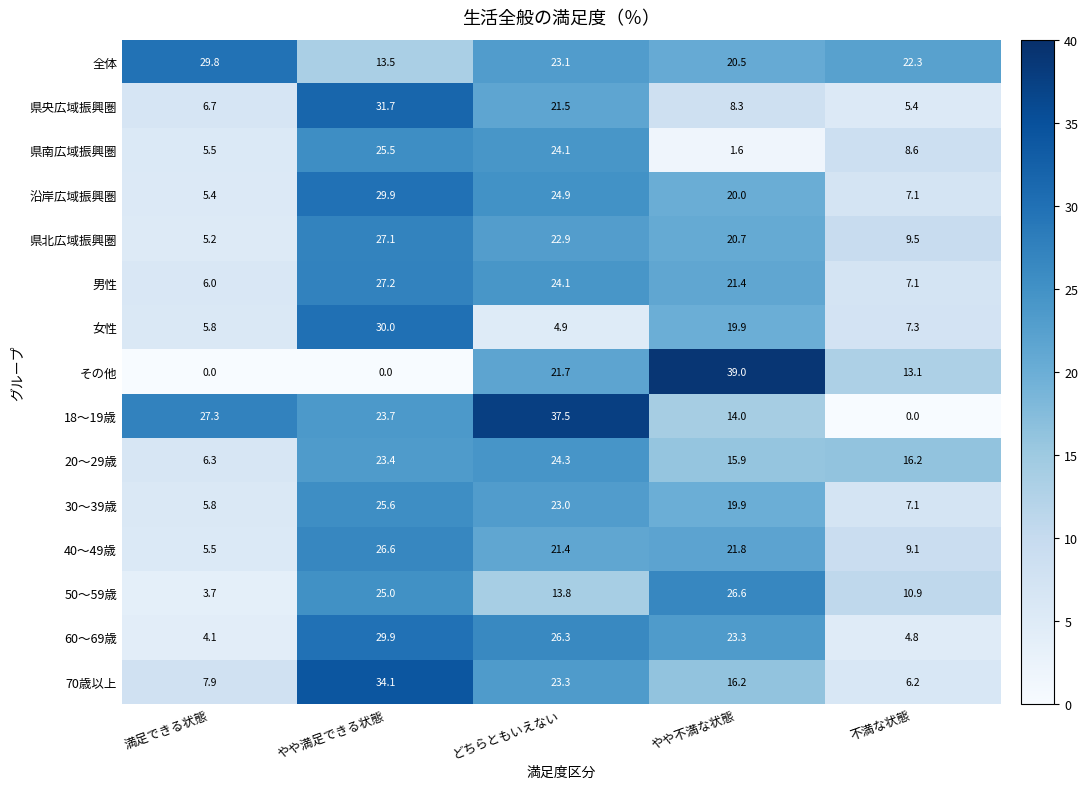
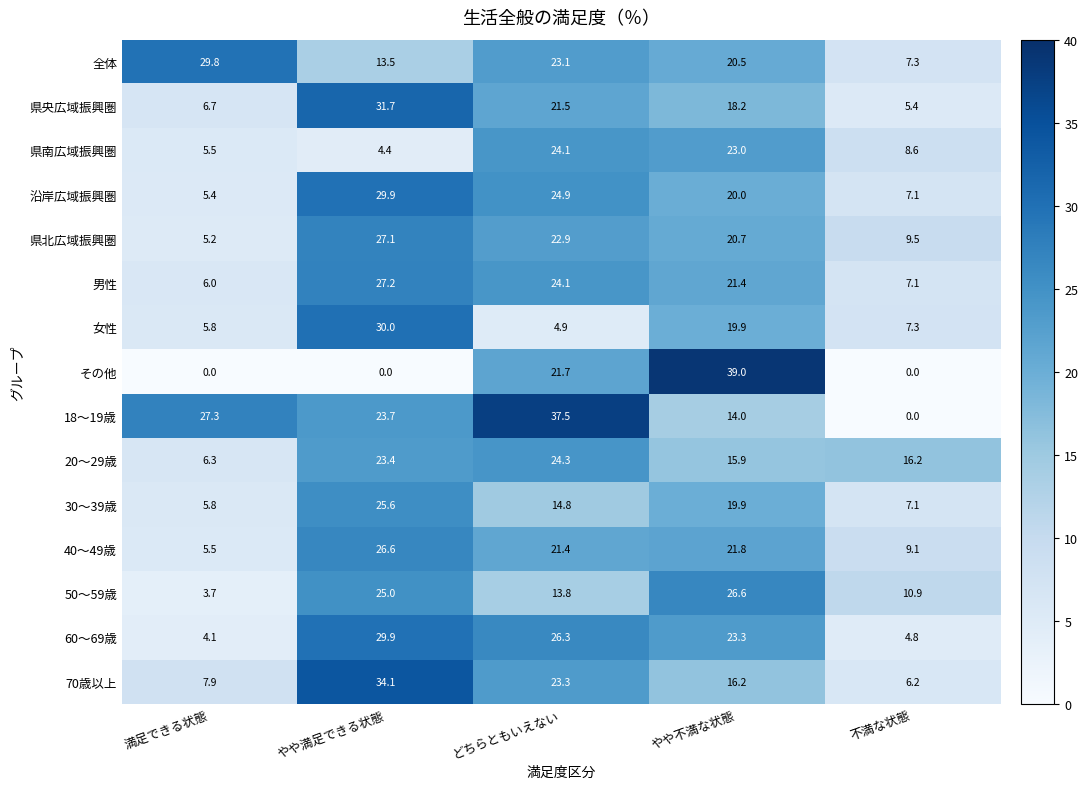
  {
    "全体": {
      "満足できる状態": 29.8,
      "やや満足できる状態": 13.5,
      "どちらともいえない": 23.1,
      "やや不満な状態": 20.5,
-     "不満な状態": 22.3
+     "不満な状態": 7.3
    },
    "県央広域振興圏": {
      "満足できる状態": 6.7,
      "やや満足できる状態": 31.7,
      "どちらともいえない": 21.5,
-     "やや不満な状態": 8.3,
+     "やや不満な状態": 18.2,
      "不満な状態": 5.4
    },
    "県南広域振興圏": {
      "満足できる状態": 5.5,
-     "やや満足できる状態": 25.5,
+     "やや満足できる状態": 4.4,
      "どちらともいえない": 24.1,
-     "やや不満な状態": 1.6,
+     "やや不満な状態": 23.0,
      "不満な状態": 8.6
    },
    "沿岸広域振興圏": {
      "満足できる状態": 5.4,
      "やや満足できる状態": 29.9,
      "どちらともいえない": 24.9,
      "やや不満な状態": 20.0,
      "不満な状態": 7.1
    },
    "県北広域振興圏": {
      "満足できる状態": 5.2,
      "やや満足できる状態": 27.1,
      "どちらともいえない": 22.9,
      "やや不満な状態": 20.7,
      "不満な状態": 9.5
    },
    "男性": {
      "満足できる状態": 6.0,
      "やや満足できる状態": 27.2,
      "どちらともいえない": 24.1,
      "やや不満な状態": 21.4,
      "不満な状態": 7.1
    },
    "女性": {
      "満足できる状態": 5.8,
      "やや満足できる状態": 30.0,
      "どちらともいえない": 4.9,
      "やや不満な状態": 19.9,
      "不満な状態": 7.3
    },
    "その他": {
      "満足できる状態": 0.0,
      "やや満足できる状態": 0.0,
      "どちらともいえない": 21.7,
      "やや不満な状態": 39.0,
-     "不満な状態": 13.1
+     "不満な状態": 0.0
    },
    "18～19歳": {
      "満足できる状態": 27.3,
      "やや満足できる状態": 23.7,
      "どちらともいえない": 37.5,
      "やや不満な状態": 14.0,
      "不満な状態": 0.0
    },
    "20～29歳": {
      "満足できる状態": 6.3,
      "やや満足できる状態": 23.4,
      "どちらともいえない": 24.3,
      "やや不満な状態": 15.9,
      "不満な状態": 16.2
    },
    "30～39歳": {
      "満足できる状態": 5.8,
      "やや満足できる状態": 25.6,
-     "どちらともいえない": 23.0,
+     "どちらともいえない": 14.8,
      "やや不満な状態": 19.9,
      "不満な状態": 7.1
    },
    "40～49歳": {
      "満足できる状態": 5.5,
      "やや満足できる状態": 26.6,
      "どちらともいえない": 21.4,
      "やや不満な状態": 21.8,
      "不満な状態": 9.1
    },
    "50～59歳": {
      "満足できる状態": 3.7,
      "やや満足できる状態": 25.0,
      "どちらともいえない": 13.8,
      "やや不満な状態": 26.6,
      "不満な状態": 10.9
    },
    "60～69歳": {
      "満足できる状態": 4.1,
      "やや満足できる状態": 29.9,
      "どちらともいえない": 26.3,
      "やや不満な状態": 23.3,
      "不満な状態": 4.8
    },
    "70歳以上": {
      "満足できる状態": 7.9,
      "やや満足できる状態": 34.1,
      "どちらともいえない": 23.3,
      "やや不満な状態": 16.2,
      "不満な状態": 6.2
    }
  }
